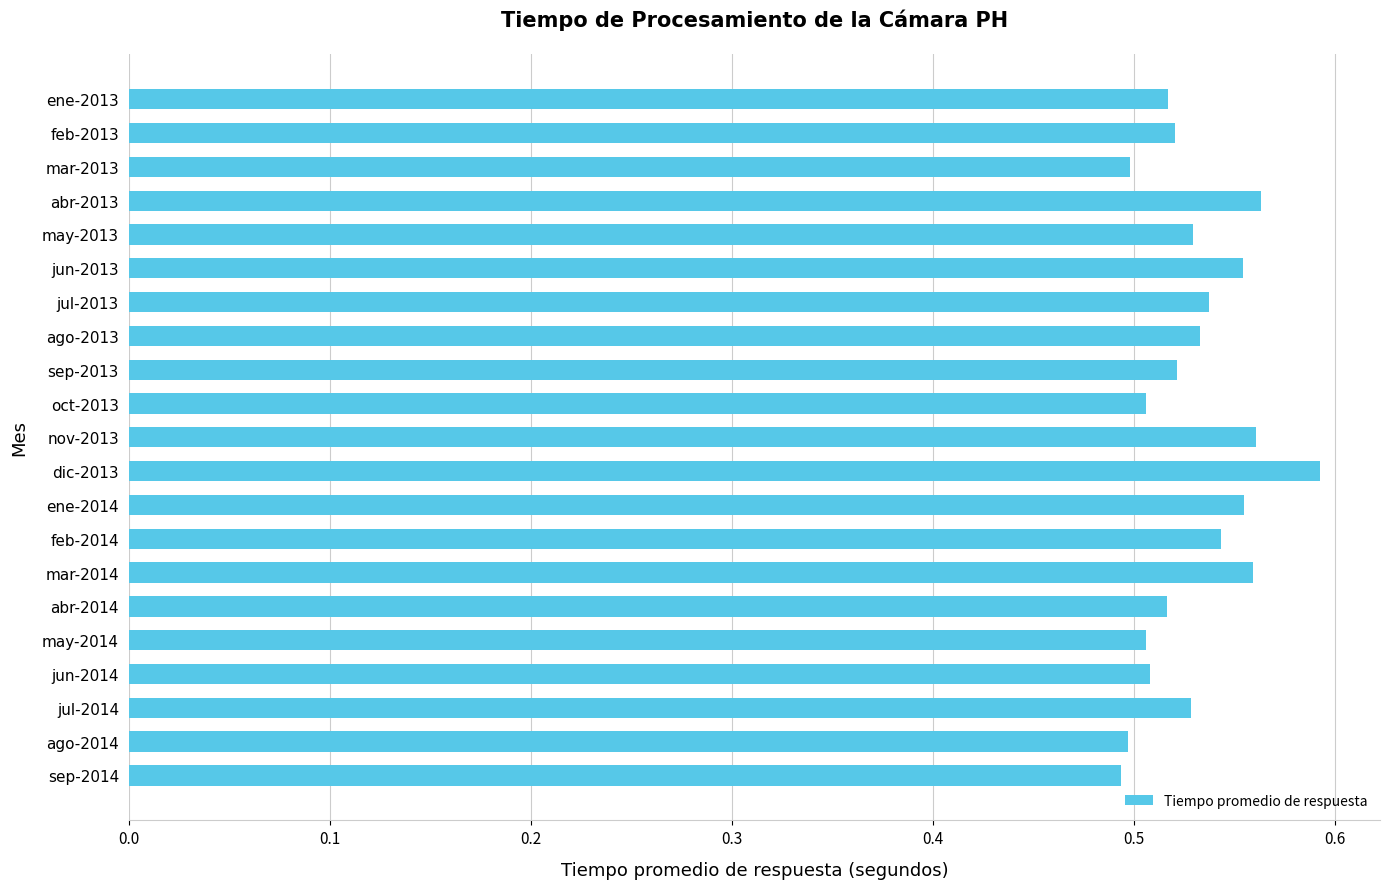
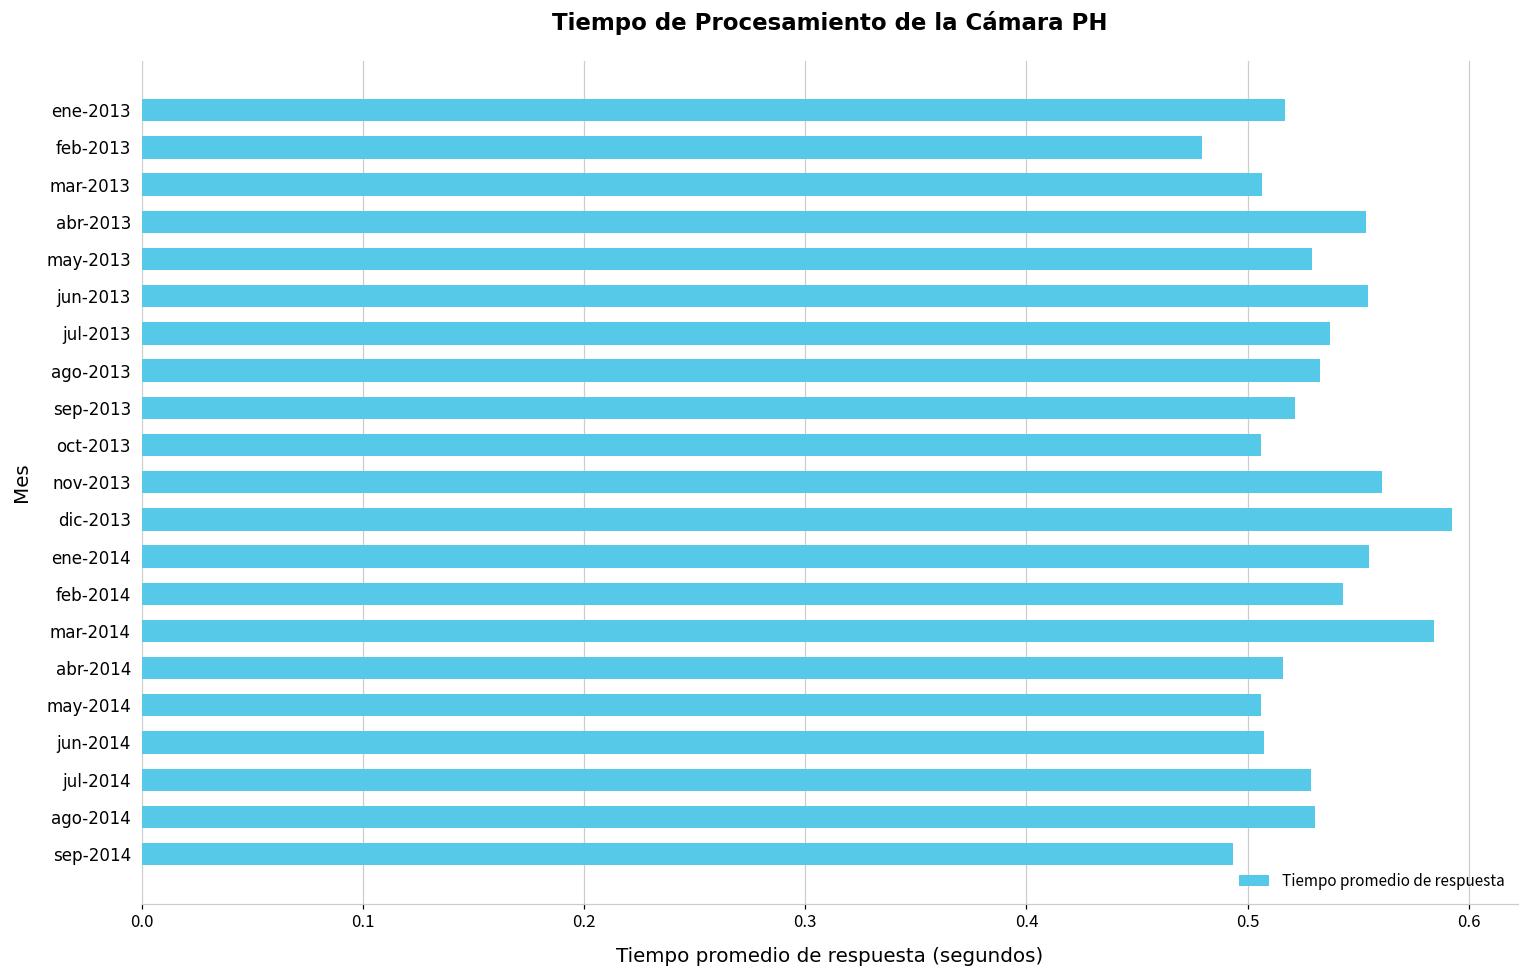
  {
    "ene-2013": 0.517,
-   "feb-2013": 0.520,
-   "mar-2013": 0.498,
-   "abr-2013": 0.563,
+   "feb-2013": 0.479,
+   "mar-2013": 0.506,
+   "abr-2013": 0.554,
    "may-2013": 0.529,
    "jun-2013": 0.554,
    "jul-2013": 0.537,
    "ago-2013": 0.533,
    "sep-2013": 0.521,
    "oct-2013": 0.506,
    "nov-2013": 0.561,
    "dic-2013": 0.593,
    "ene-2014": 0.555,
    "feb-2014": 0.543,
-   "mar-2014": 0.559,
+   "mar-2014": 0.584,
    "abr-2014": 0.516,
    "may-2014": 0.506,
    "jun-2014": 0.508,
    "jul-2014": 0.528,
-   "ago-2014": 0.497,
+   "ago-2014": 0.530,
    "sep-2014": 0.493
  }
